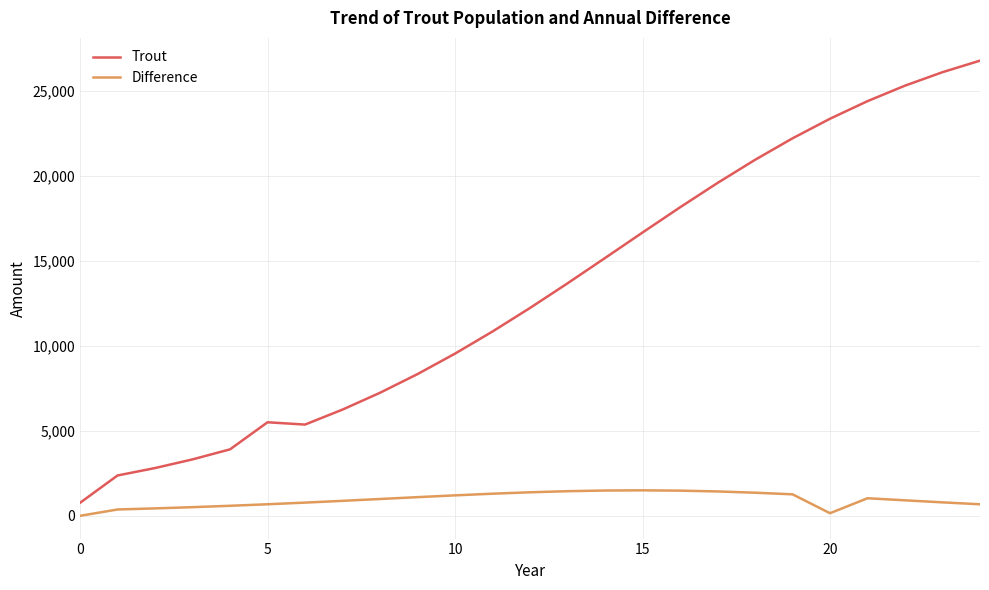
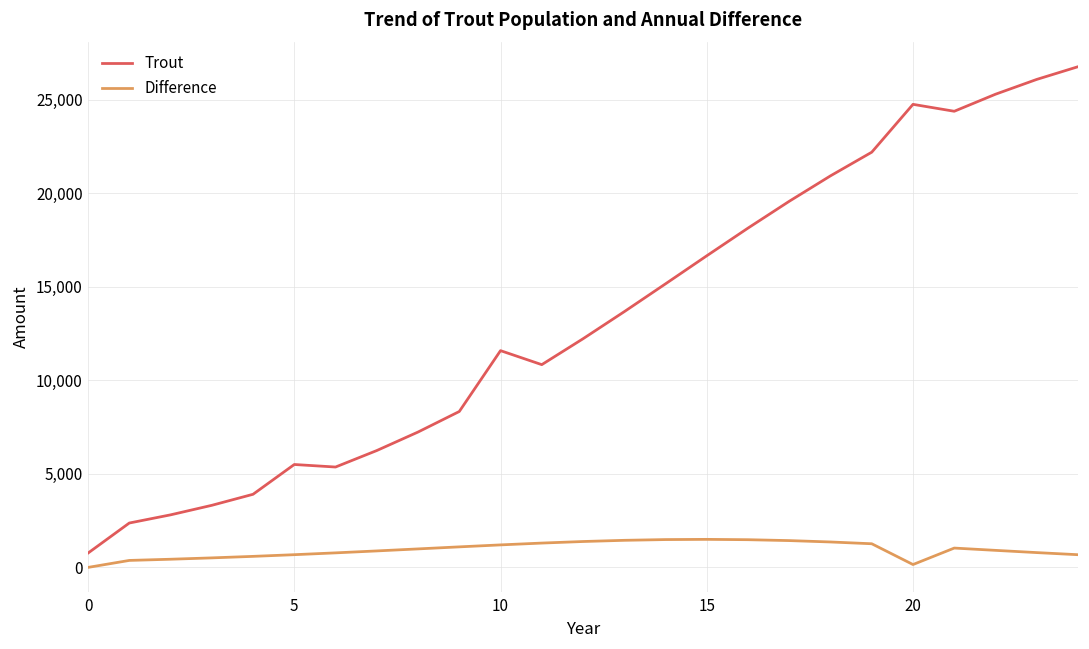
  {
    "Trout": {
      "0": "800",
      "5": "5,500",
-     "10": "9,500",
+     "10": "11,600",
      "15": "16,700",
-     "20": "23,400"
+     "20": "24,800"
    },
    "Difference": {
      "0": "0",
      "5": "700",
      "10": "1,200",
      "15": "1,500",
      "20": "200"
    }
  }
